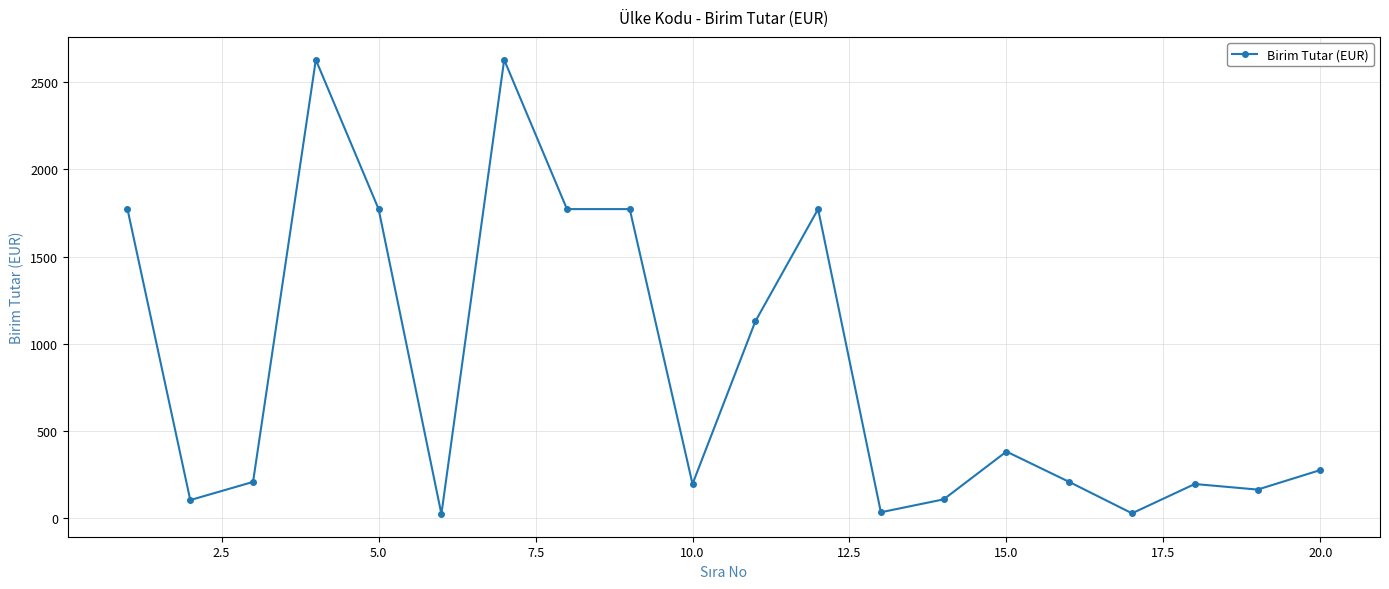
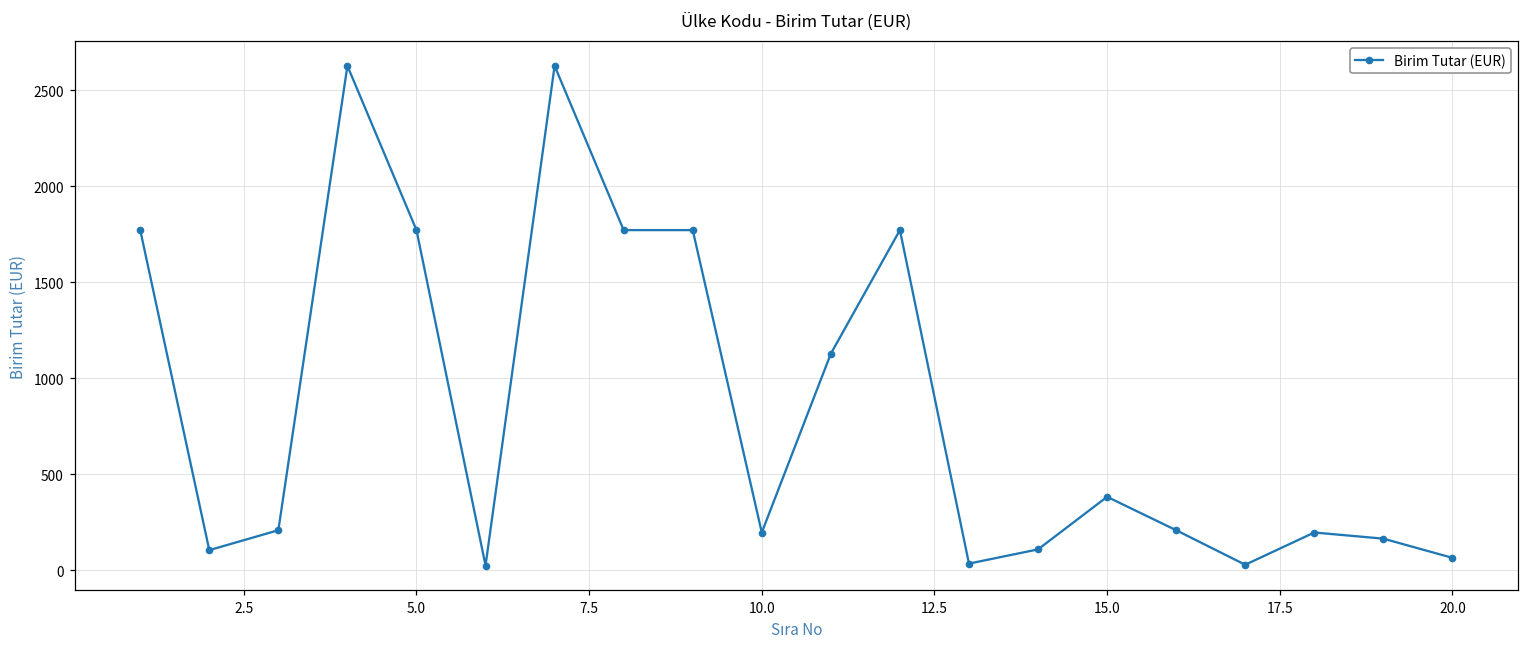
  {
    "5.0": 1770,
    "10.0": 200,
    "15.0": 380,
-   "20.0": 280
+   "20.0": 60
  }
